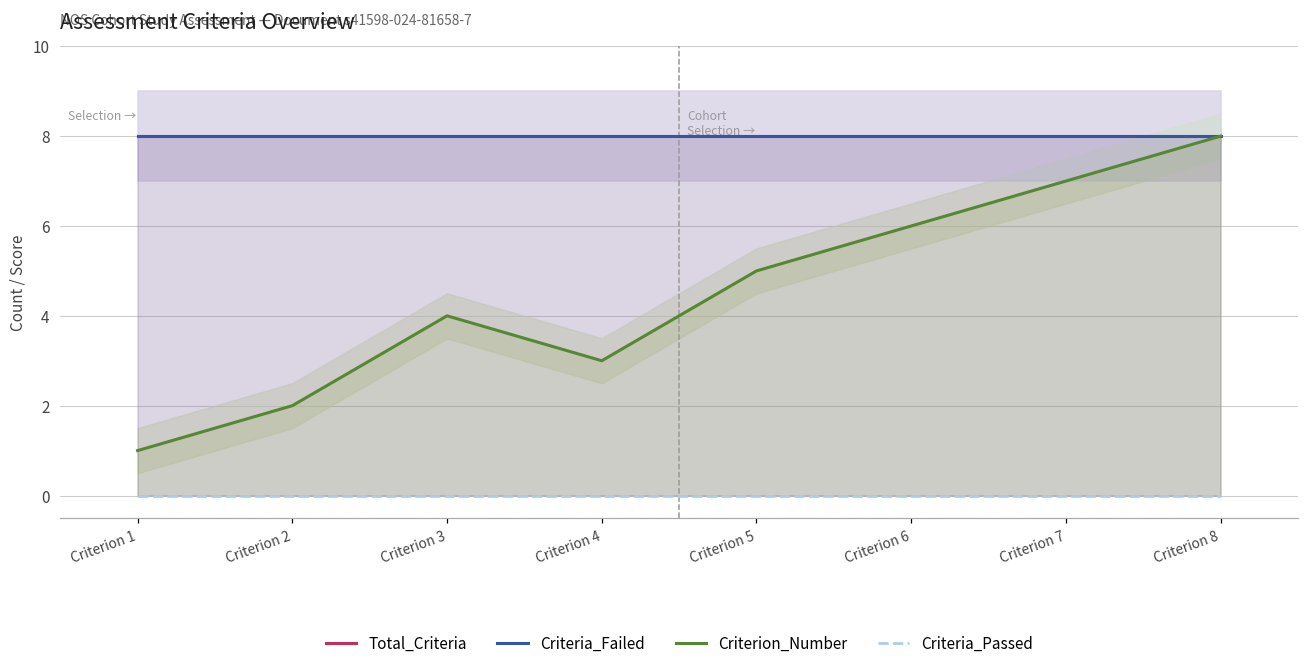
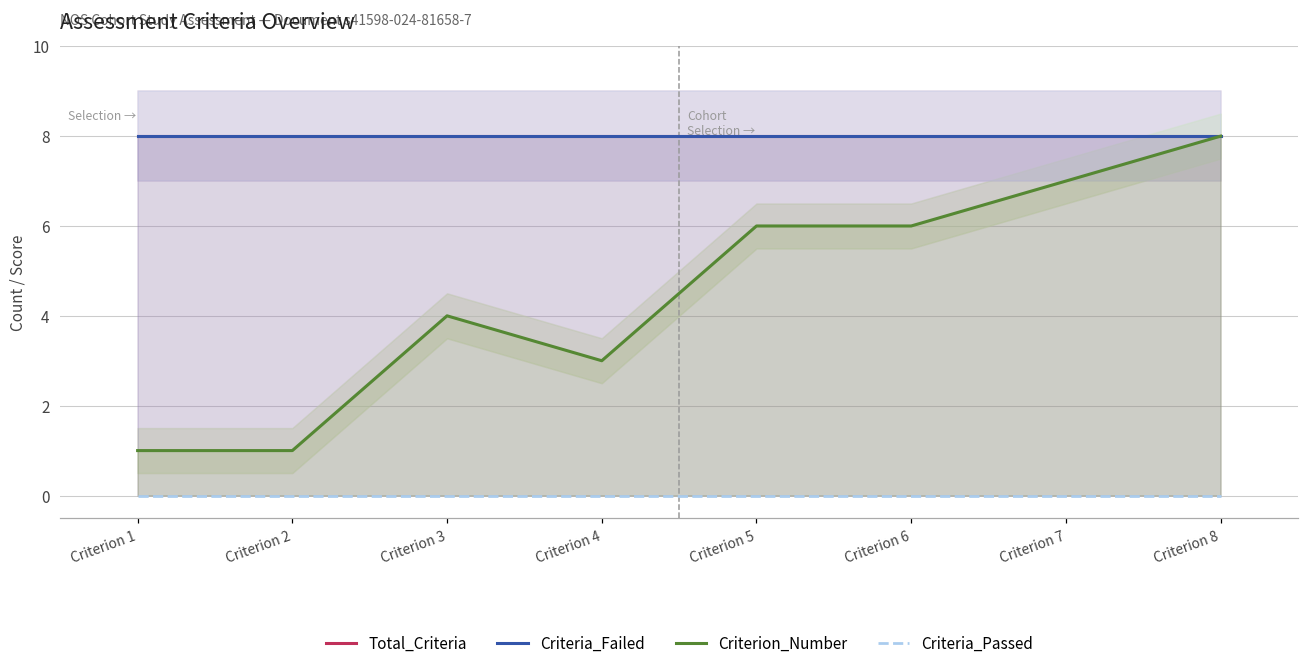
  {
    "Criteria_Failed": {
      "Criterion 1": 8,
      "Criterion 2": 8,
      "Criterion 3": 8,
      "Criterion 4": 8,
      "Criterion 5": 8,
      "Criterion 6": 8,
      "Criterion 7": 8
    },
    "Criterion_Number": {
      "Criterion 1": 1,
-     "Criterion 2": 2,
+     "Criterion 2": 1,
      "Criterion 3": 4,
      "Criterion 4": 3,
-     "Criterion 5": 5,
+     "Criterion 5": 6,
      "Criterion 6": 6,
      "Criterion 7": 7
    },
    "Criteria_Passed": {
      "Criterion 1": 0,
      "Criterion 2": 0,
      "Criterion 3": 0,
      "Criterion 4": 0,
      "Criterion 5": 0,
      "Criterion 6": 0,
      "Criterion 7": 0,
      "Criterion 8": 0
    }
  }
